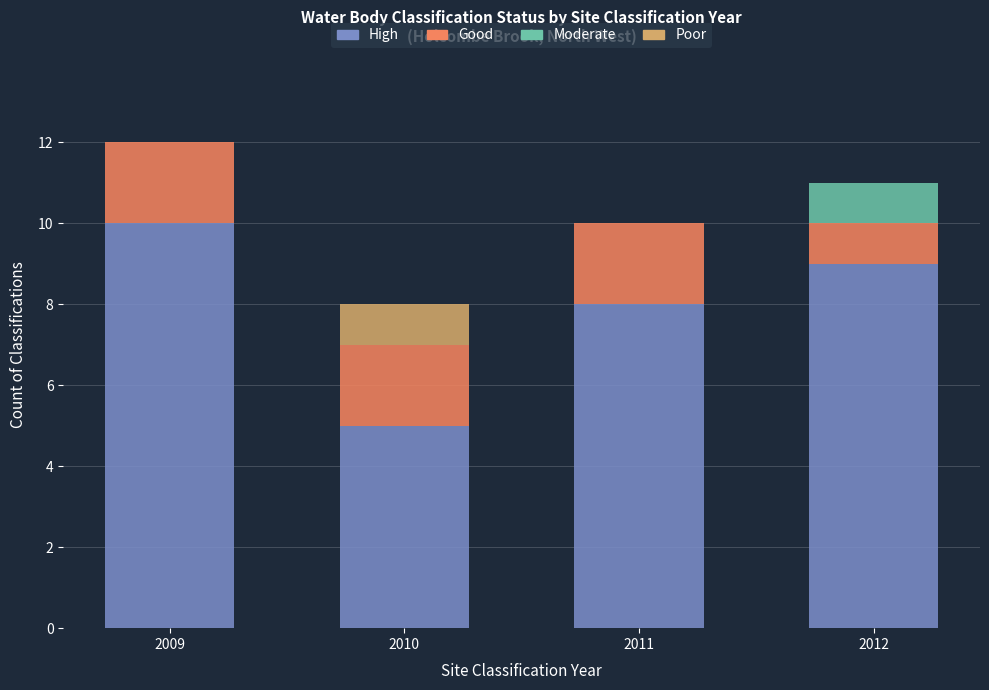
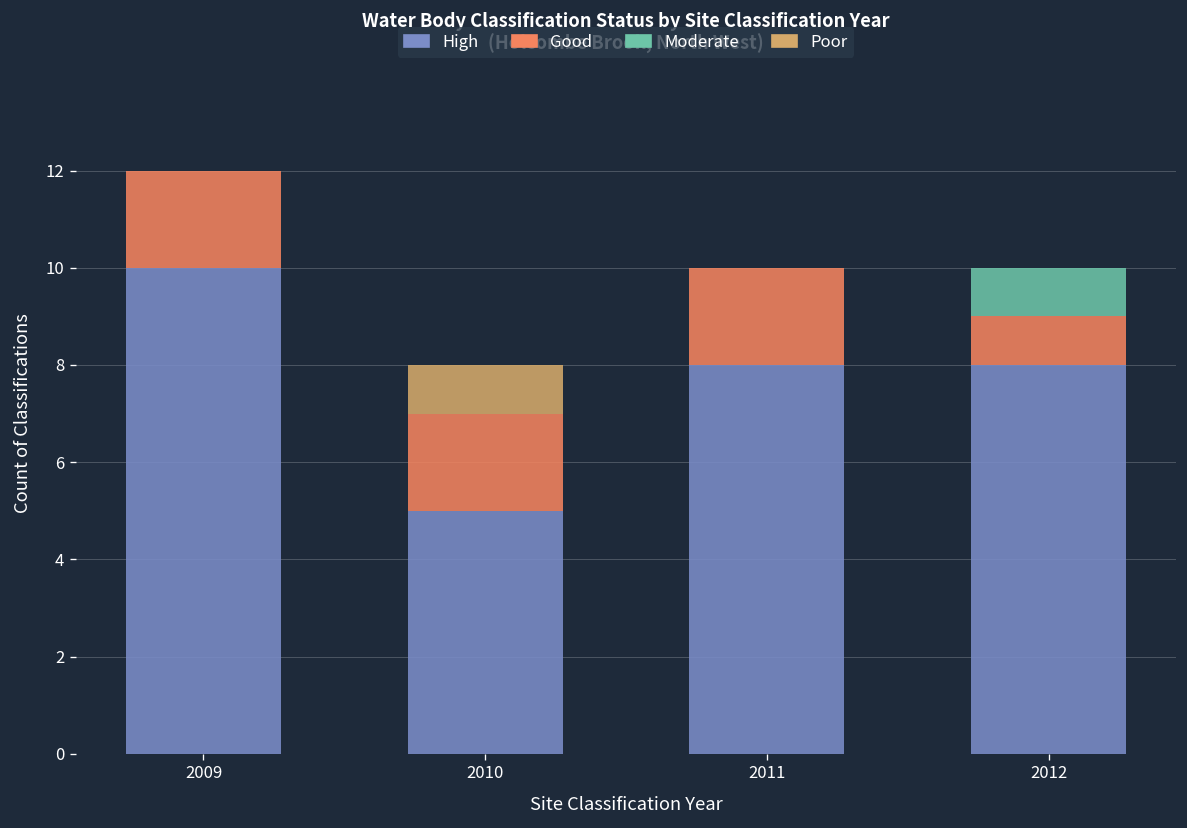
  {
    "High": {
      "2009": 10,
      "2010": 5,
      "2011": 8,
-     "2012": 9
+     "2012": 8
    },
    "Moderate": {
      "2009": 0,
      "2010": 0,
      "2011": 0,
      "2012": 1
    }
  }
